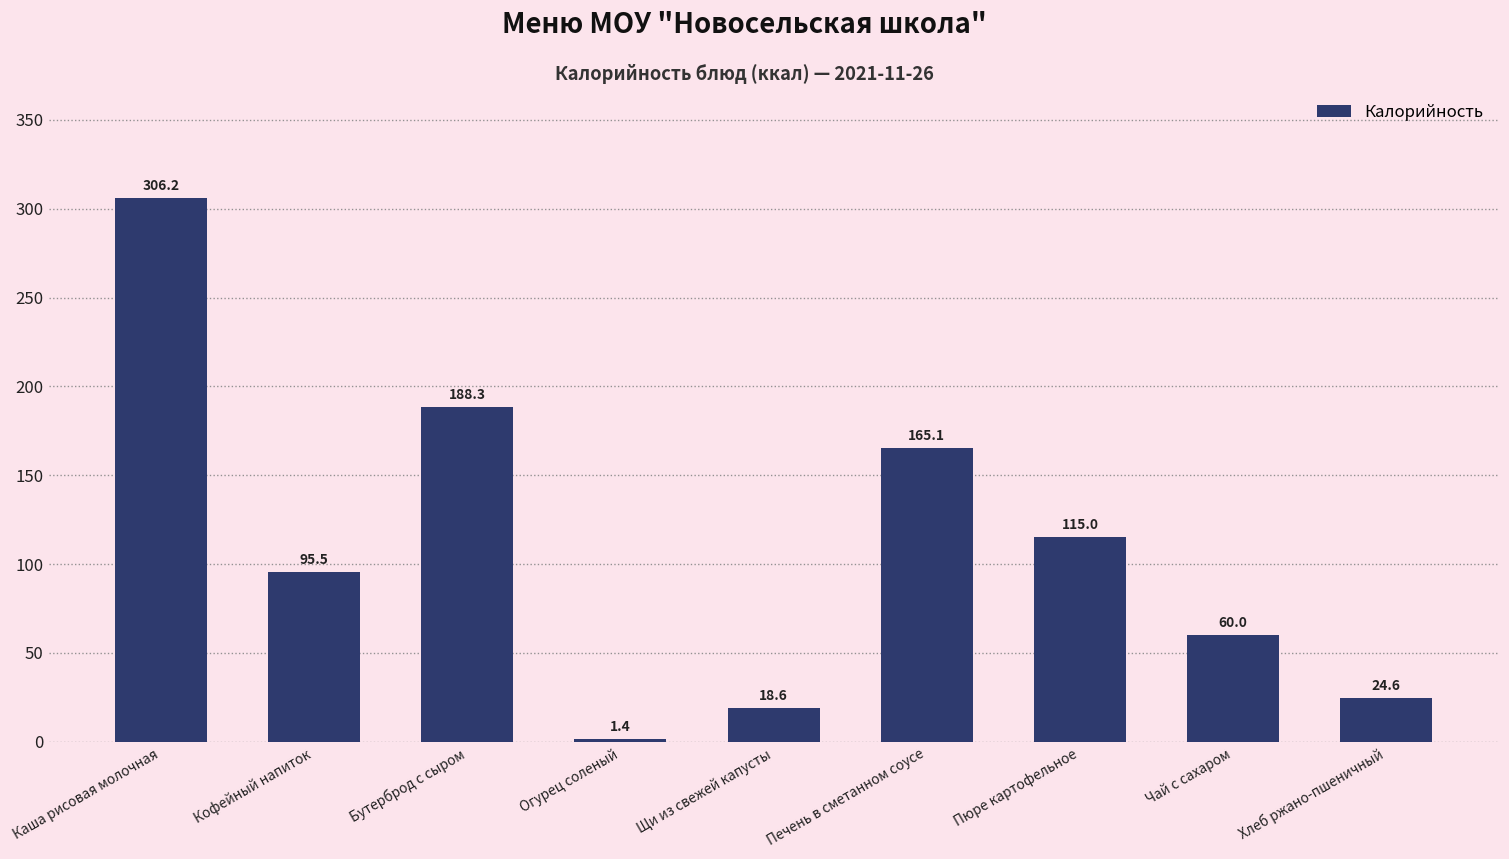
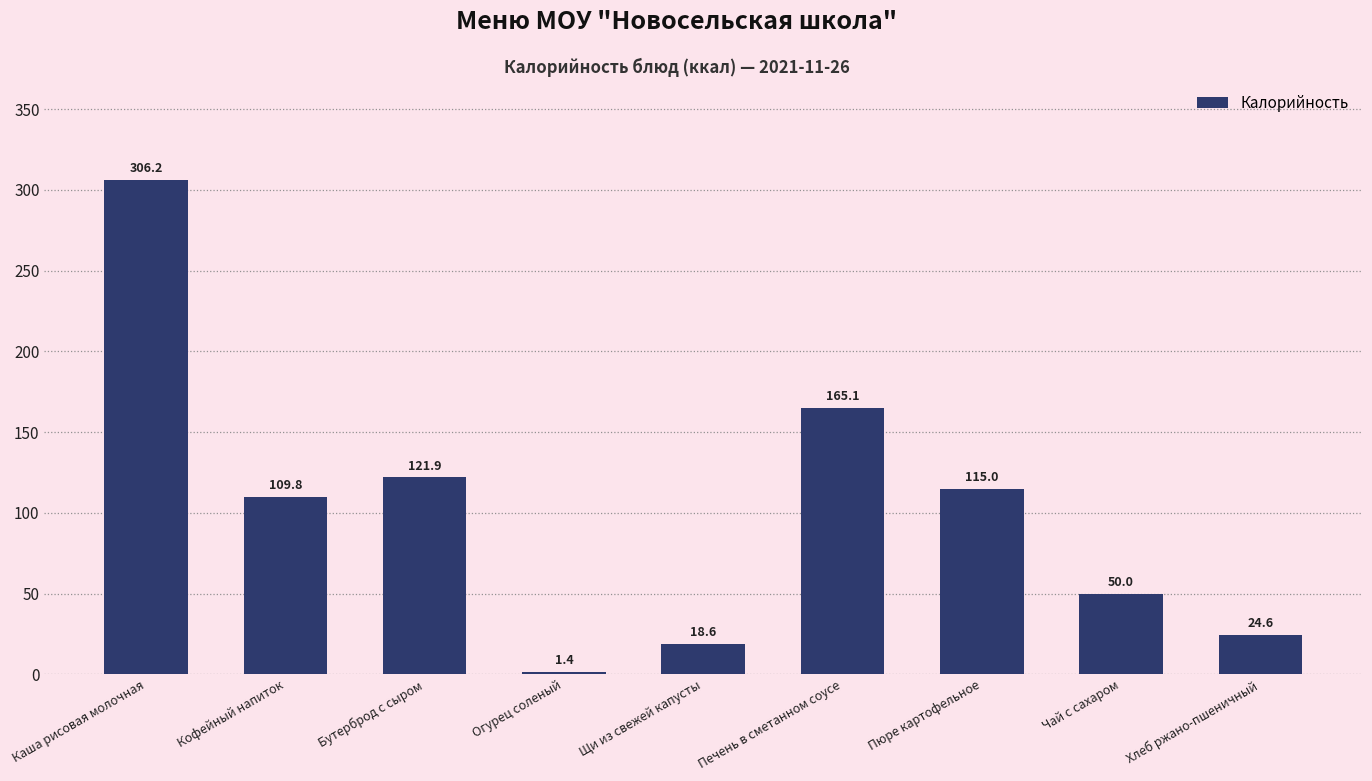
  {
    "Каша рисовая молочная": 306.2,
-   "Кофейный напиток": 95.5,
-   "Бутерброд с сыром": 188.3,
+   "Кофейный напиток": 109.8,
+   "Бутерброд с сыром": 121.9,
    "Огурец соленый": 1.4,
    "Щи из свежей капусты": 18.6,
    "Печень в сметанном соусе": 165.1,
    "Пюре картофельное": 115.0,
-   "Чай с сахаром": 60.0,
+   "Чай с сахаром": 50.0,
    "Хлеб ржано-пшеничный": 24.6
  }
